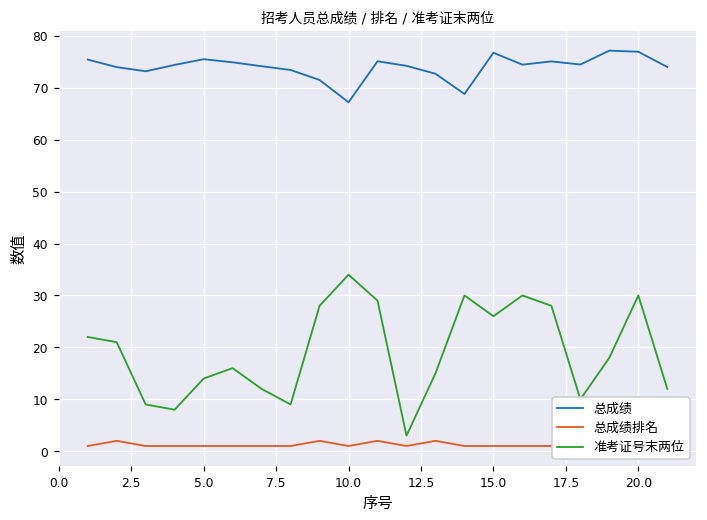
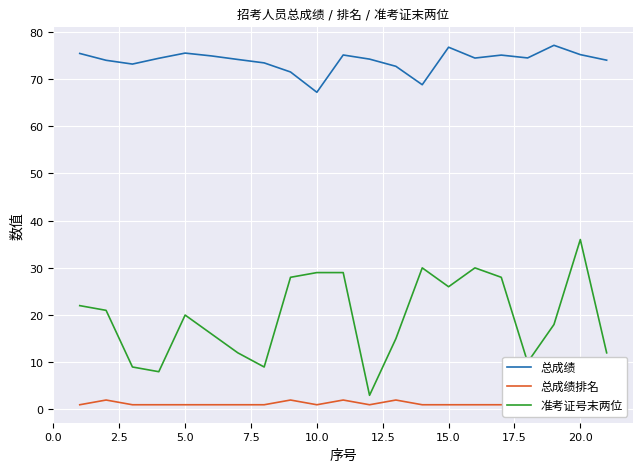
  {
    "总成绩": {
      "5.0": 76,
      "10.0": 67,
      "15.0": 77,
-     "20.0": 77
+     "20.0": 75
    },
    "总成绩排名": {
      "5.0": 1,
      "10.0": 1,
      "15.0": 1
    },
    "准考证号末两位": {
-     "5.0": 14,
-     "10.0": 34,
+     "5.0": 20,
+     "10.0": 29,
      "15.0": 26,
-     "20.0": 30
+     "20.0": 36
    }
  }
